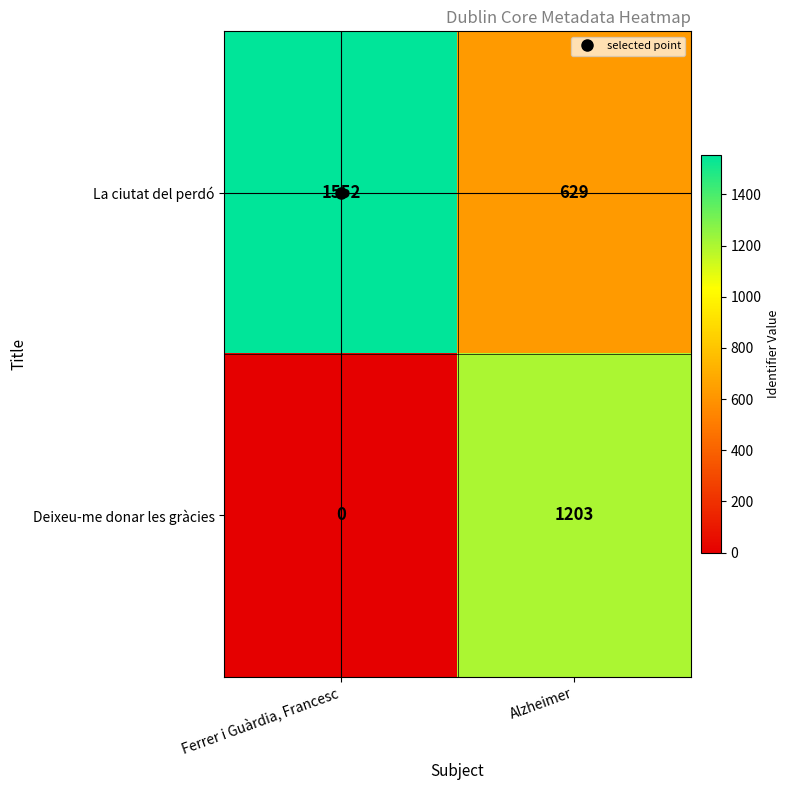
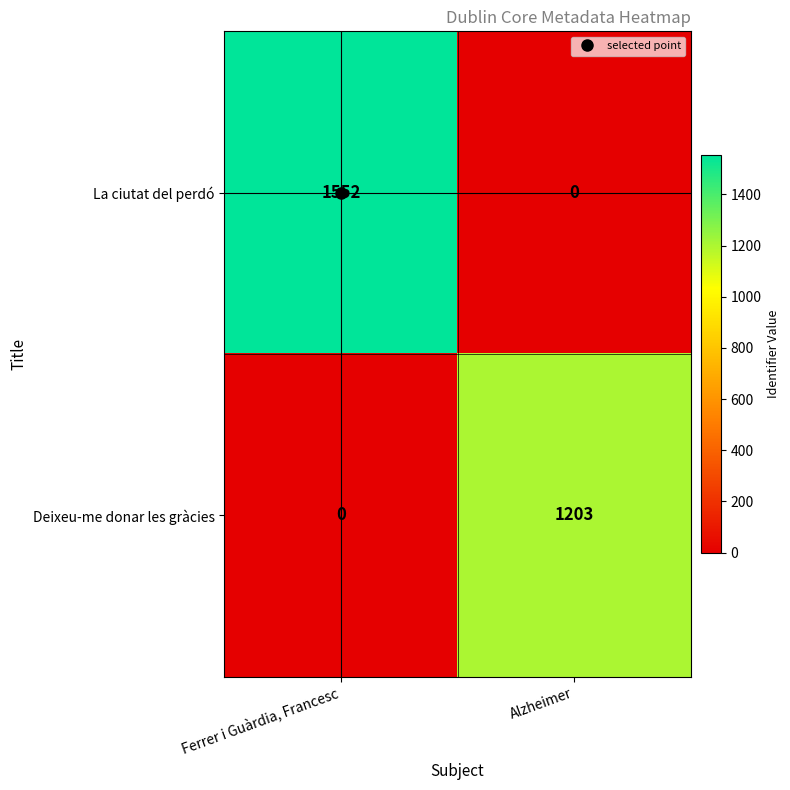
  {
    "La ciutat del perdó": {
-     "Alzheimer": 629
+     "Alzheimer": 0
    },
    "Deixeu-me donar les gràcies": {
      "Ferrer i Guàrdia, Francesc": 0,
      "Alzheimer": 1203
    }
  }
